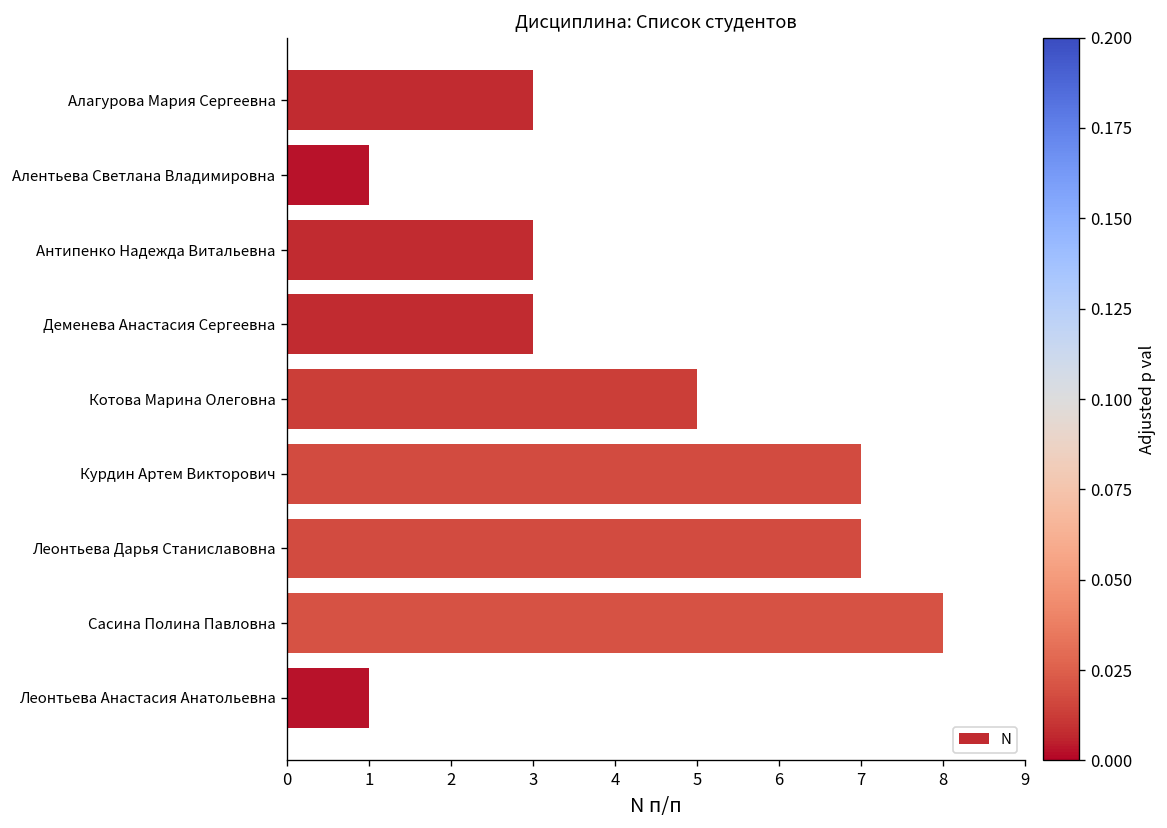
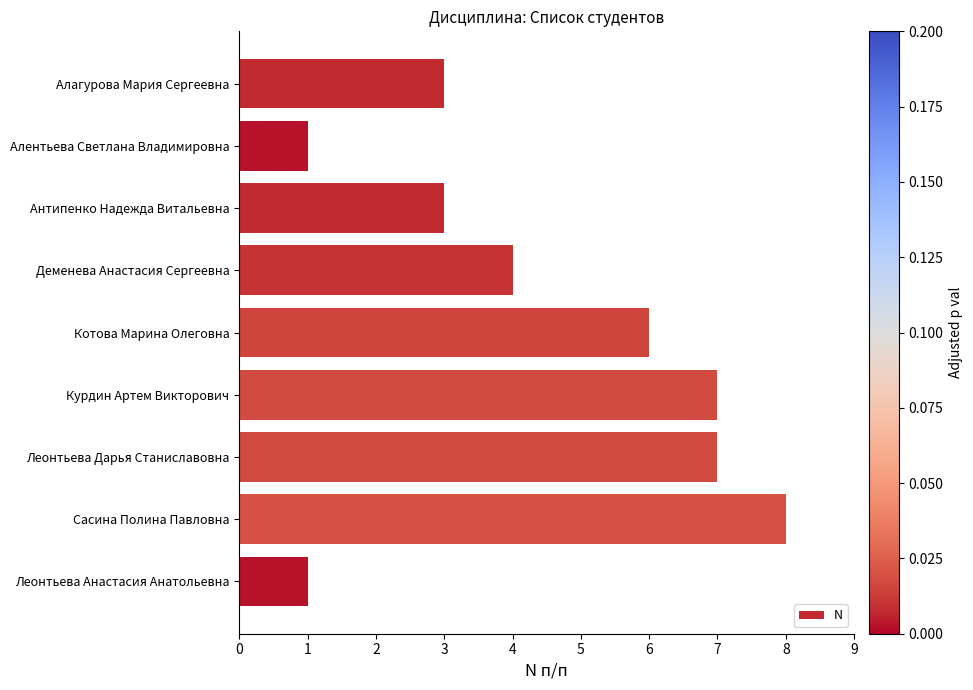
  {
    "Алагурова Мария Сергеевна": 3,
    "Алентьева Светлана Владимировна": 1,
    "Антипенко Надежда Витальевна": 3,
-   "Деменева Анастасия Сергеевна": 3,
-   "Котова Марина Олеговна": 5,
+   "Деменева Анастасия Сергеевна": 4,
+   "Котова Марина Олеговна": 6,
    "Курдин Артем Викторович": 7,
    "Леонтьева Дарья Станиславовна": 7,
    "Сасина Полина Павловна": 8,
    "Леонтьева Анастасия Анатольевна": 1
  }
